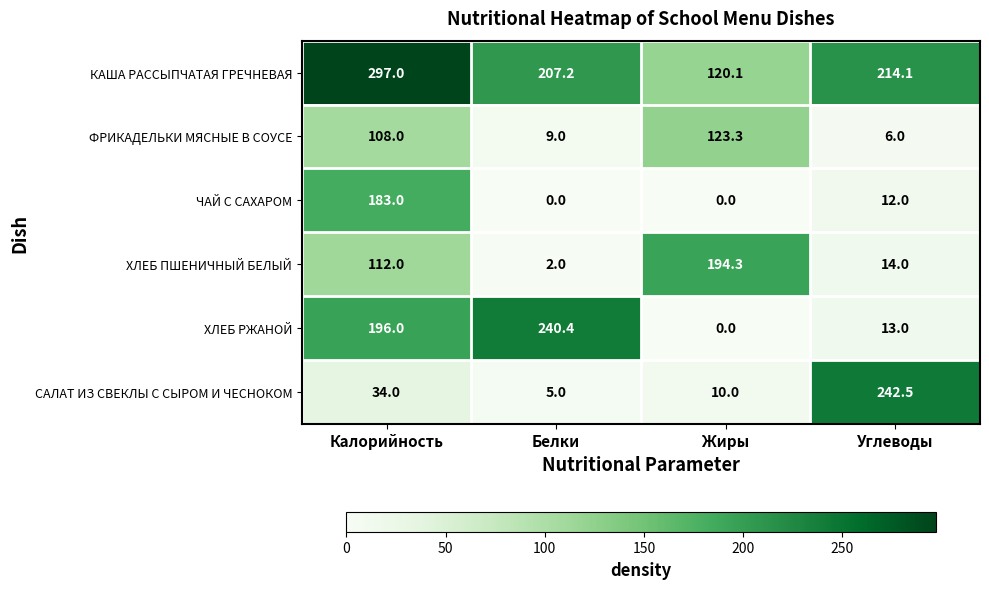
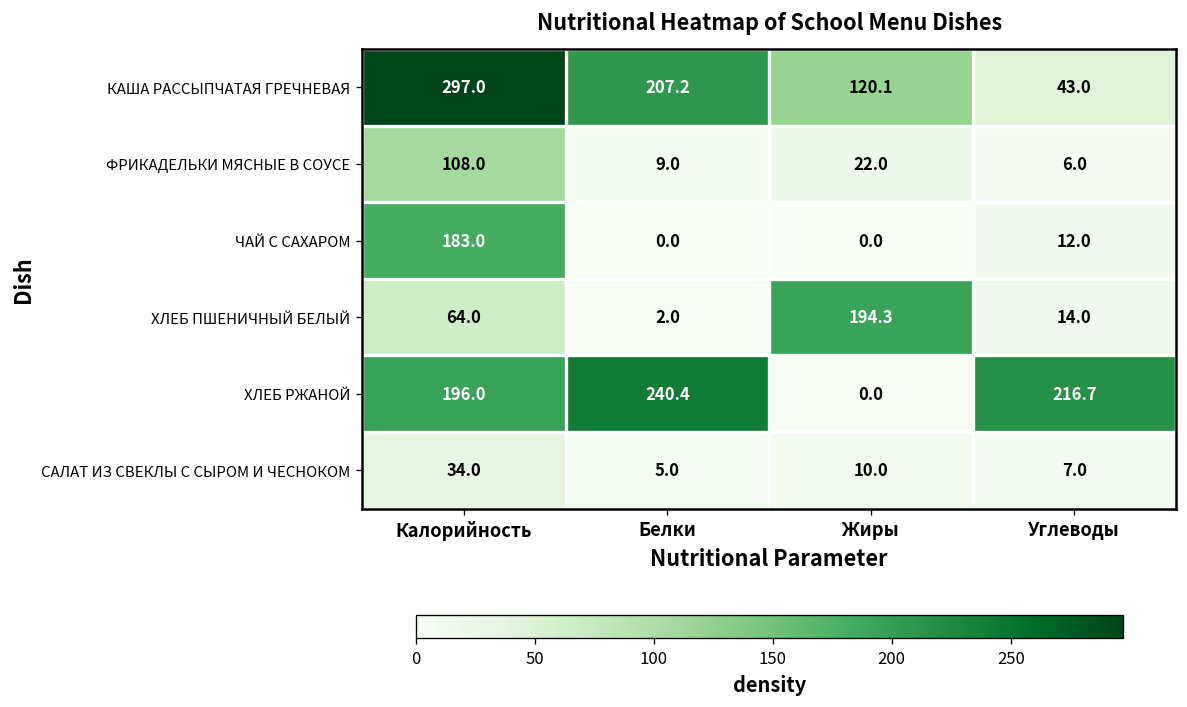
  {
    "КАША РАССЫПЧАТАЯ ГРЕЧНЕВАЯ": {
      "Калорийность": 297.0,
      "Белки": 207.2,
      "Жиры": 120.1,
-     "Углеводы": 214.1
+     "Углеводы": 43.0
    },
    "ФРИКАДЕЛЬКИ МЯСНЫЕ В СОУСЕ": {
      "Калорийность": 108.0,
      "Белки": 9.0,
-     "Жиры": 123.3,
+     "Жиры": 22.0,
      "Углеводы": 6.0
    },
    "ЧАЙ С САХАРОМ": {
      "Калорийность": 183.0,
      "Белки": 0.0,
      "Жиры": 0.0,
      "Углеводы": 12.0
    },
    "ХЛЕБ ПШЕНИЧНЫЙ БЕЛЫЙ": {
-     "Калорийность": 112.0,
+     "Калорийность": 64.0,
      "Белки": 2.0,
      "Жиры": 194.3,
      "Углеводы": 14.0
    },
    "ХЛЕБ РЖАНОЙ": {
      "Калорийность": 196.0,
      "Белки": 240.4,
      "Жиры": 0.0,
-     "Углеводы": 13.0
+     "Углеводы": 216.7
    },
    "САЛАТ ИЗ СВЕКЛЫ С СЫРОМ И ЧЕСНОКОМ": {
      "Калорийность": 34.0,
      "Белки": 5.0,
      "Жиры": 10.0,
-     "Углеводы": 242.5
+     "Углеводы": 7.0
    }
  }
